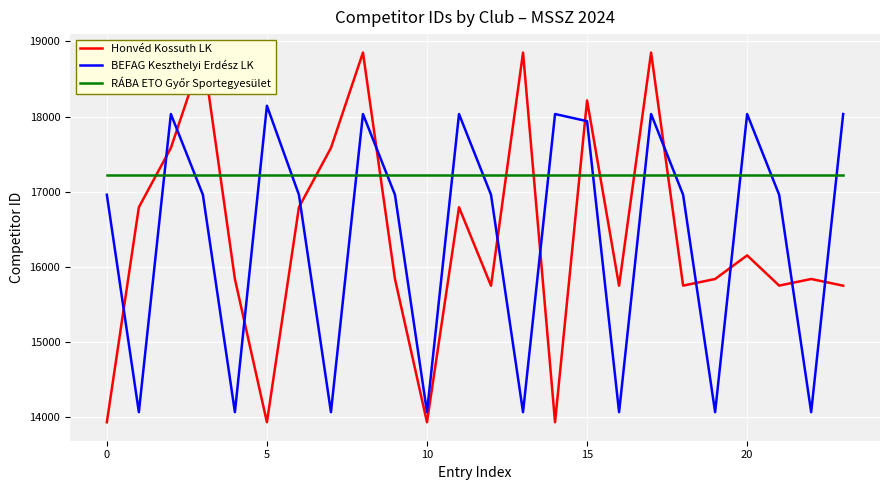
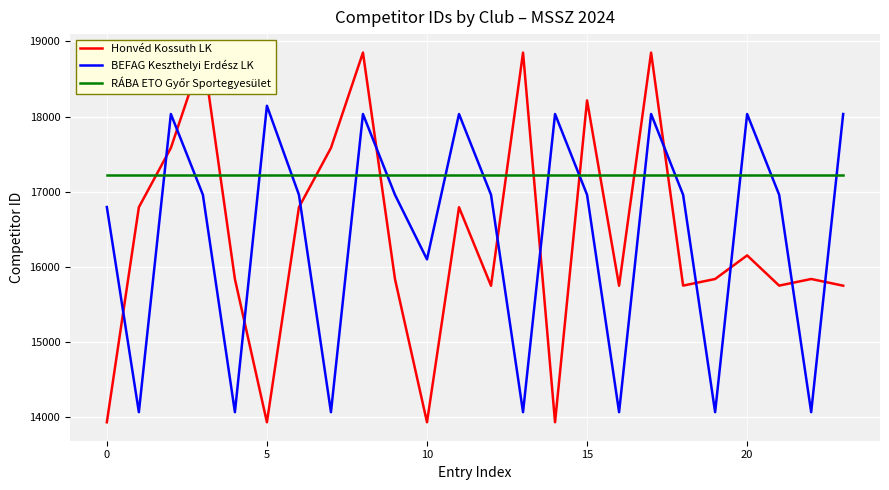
  {
    "Honvéd Kossuth LK": {
      "0": 13900,
      "5": 13900,
      "10": 13900,
      "15": 18200,
      "20": 16200
    },
    "BEFAG Keszthelyi Erdész LK": {
-     "0": 17000,
+     "0": 16800,
      "5": 18100,
-     "10": 14100,
-     "15": 17900,
+     "10": 16100,
+     "15": 17000,
      "20": 18000
    },
    "RÁBA ETO Győr Sportegyesület": {
      "0": 17200,
      "5": 17200,
      "10": 17200,
      "15": 17200,
      "20": 17200
    }
  }
